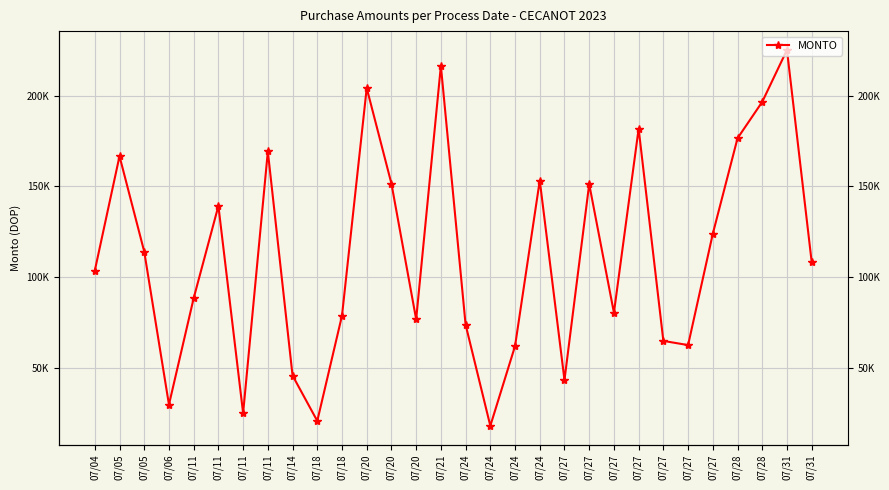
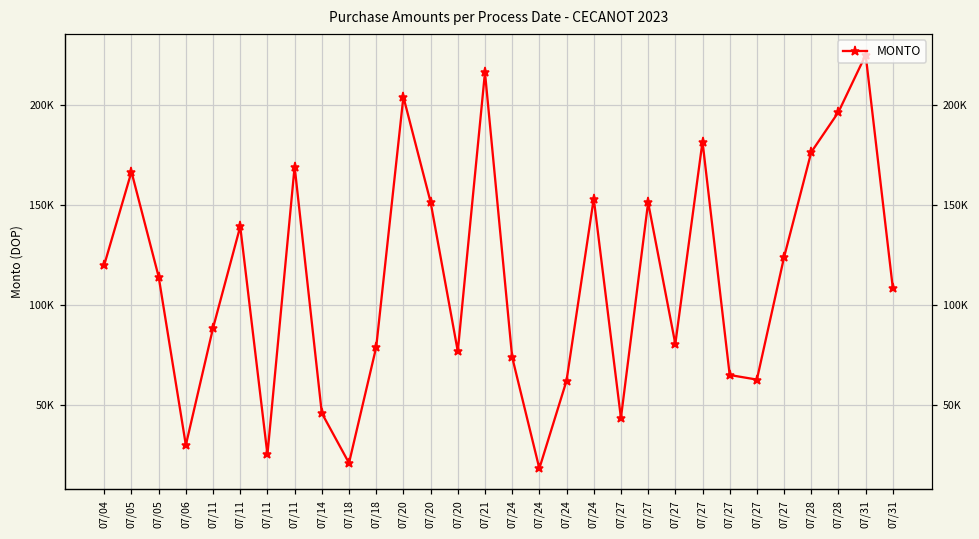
  {
-   "07/04": 104000,
+   "07/04": 120000,
    "07/06": 30000,
    "07/14": 46000,
    "07/21": 216000
  }
